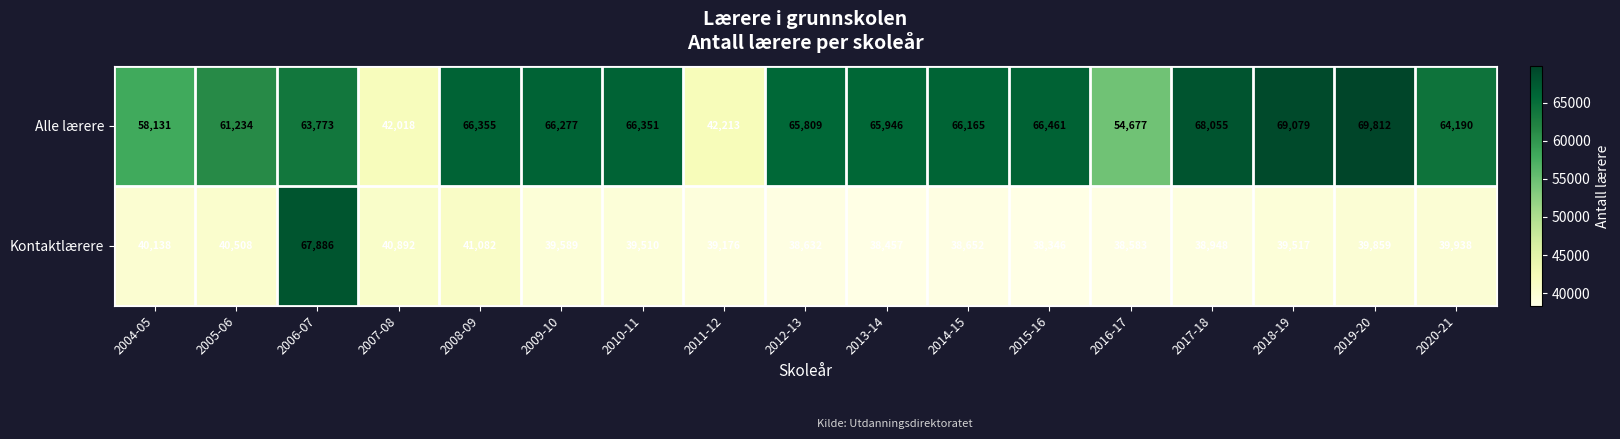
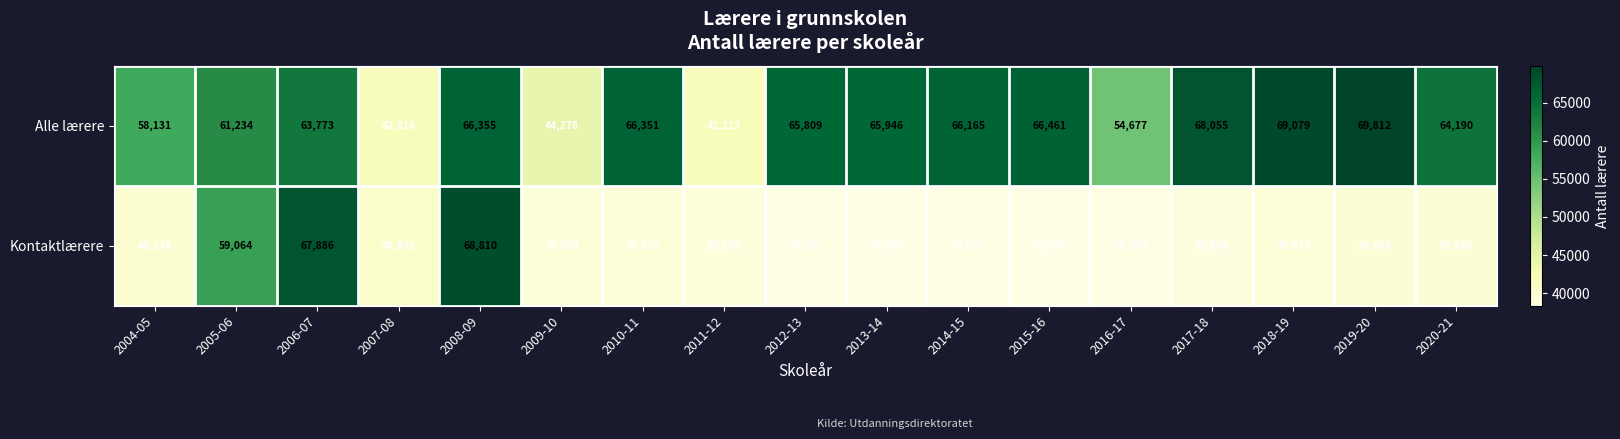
  {
    "Alle lærere": {
      "2004-05": "58,131",
      "2005-06": "61,234",
      "2006-07": "63,773",
      "2007-08": "42,018",
      "2008-09": "66,355",
-     "2009-10": "66,277",
+     "2009-10": "44,278",
      "2010-11": "66,351",
      "2011-12": "42,213",
      "2012-13": "65,809",
      "2013-14": "65,946",
      "2014-15": "66,165",
      "2015-16": "66,461",
      "2016-17": "54,677",
      "2017-18": "68,055",
      "2018-19": "69,079",
      "2019-20": "69,812",
      "2020-21": "64,190"
    },
    "Kontaktlærere": {
-     "2005-06": "40,508",
+     "2005-06": "59,064",
      "2006-07": "67,886",
      "2007-08": "40,892",
-     "2008-09": "41,082"
+     "2008-09": "68,810"
    }
  }
